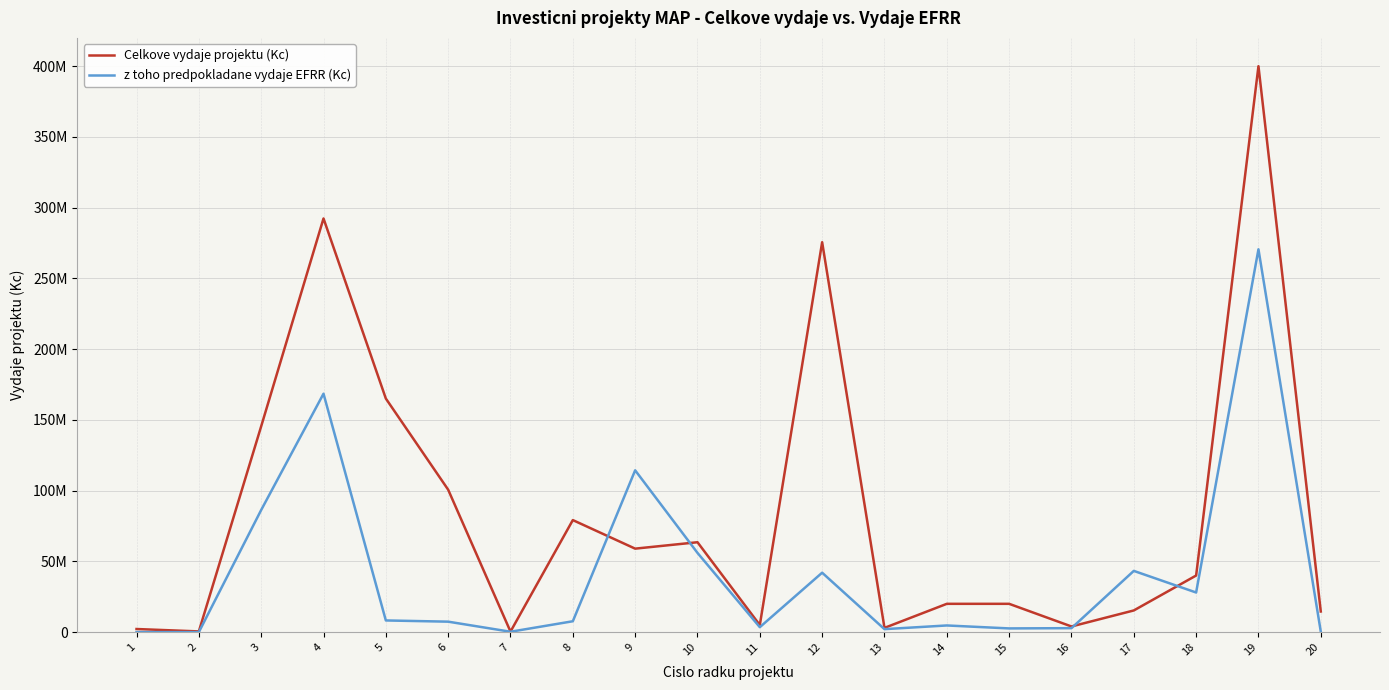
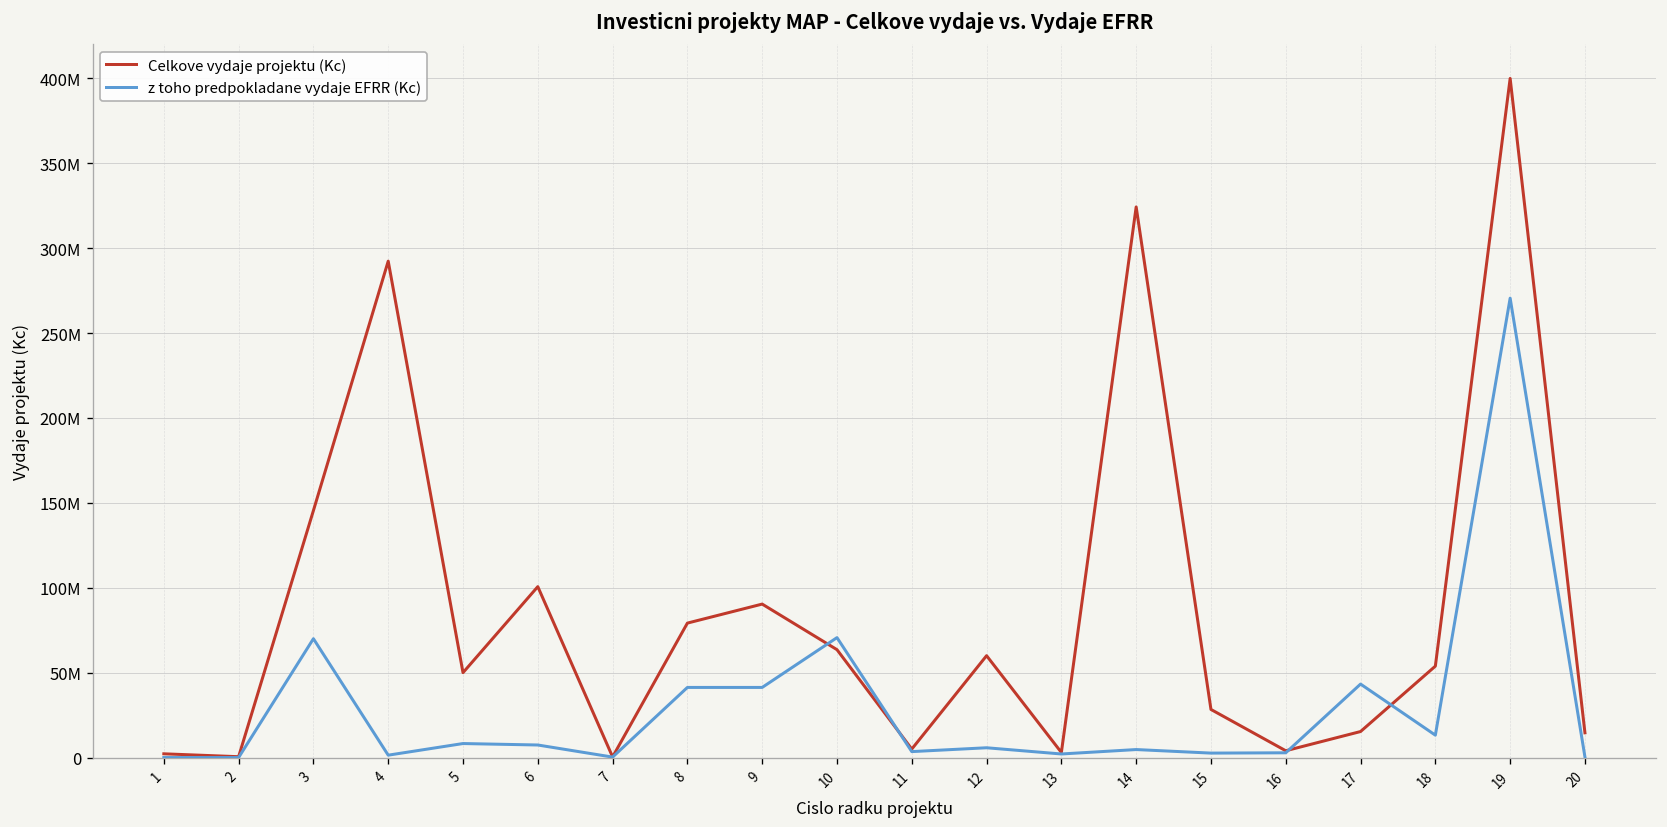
  {
    "Celkove vydaje projektu (Kc)": {
      "1": 2000000,
      "3": 145000000,
      "4": 292000000,
-     "5": 165000000,
+     "5": 50000000,
      "6": 101000000,
      "8": 79000000,
-     "9": 59000000,
+     "9": 90000000,
      "10": 64000000,
-     "12": 276000000,
-     "14": 20000000,
-     "15": 20000000,
+     "12": 60000000,
+     "14": 324000000,
+     "15": 28000000,
      "17": 15000000,
-     "18": 40000000,
+     "18": 54000000,
      "19": 400000000,
      "20": 15000000
    },
    "z toho predpokladane vydaje EFRR (Kc)": {
      "1": 0,
-     "3": 86000000,
-     "4": 169000000,
+     "3": 70000000,
+     "4": 1000000,
      "5": 8000000,
      "6": 7000000,
-     "8": 8000000,
-     "9": 114000000,
-     "10": 56000000,
-     "12": 42000000,
+     "8": 41000000,
+     "9": 41000000,
+     "10": 71000000,
+     "12": 6000000,
      "14": 5000000,
      "15": 3000000,
      "17": 43000000,
-     "18": 28000000,
+     "18": 13000000,
      "19": 271000000,
      "20": 0
    }
  }
